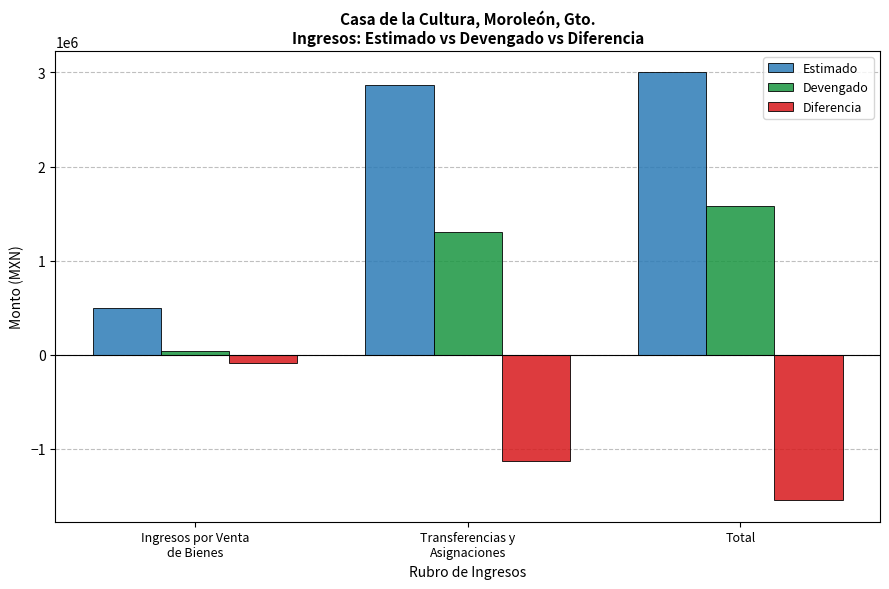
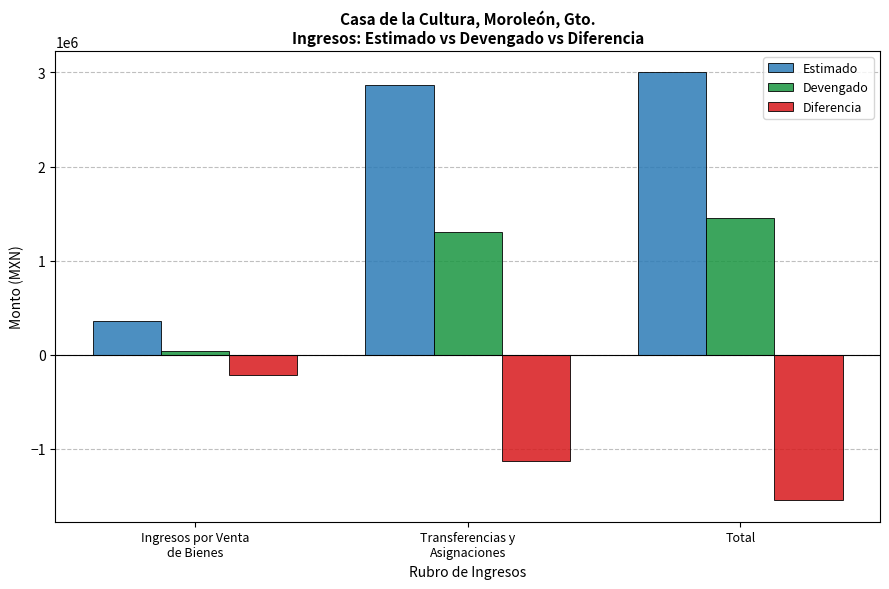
  {
    "Estimado": {
-     "Ingresos por Venta de Bienes": 500000,
+     "Ingresos por Venta de Bienes": 400000,
      "Transferencias y Asignaciones": 2900000,
      "Total": 3000000
    },
    "Devengado": {
      "Ingresos por Venta de Bienes": 0,
      "Transferencias y Asignaciones": 1300000,
-     "Total": 1600000
+     "Total": 1500000
    },
    "Diferencia": {
-     "Ingresos por Venta de Bienes": -100000,
+     "Ingresos por Venta de Bienes": -200000,
      "Transferencias y Asignaciones": -1100000,
      "Total": -1500000
    }
  }
